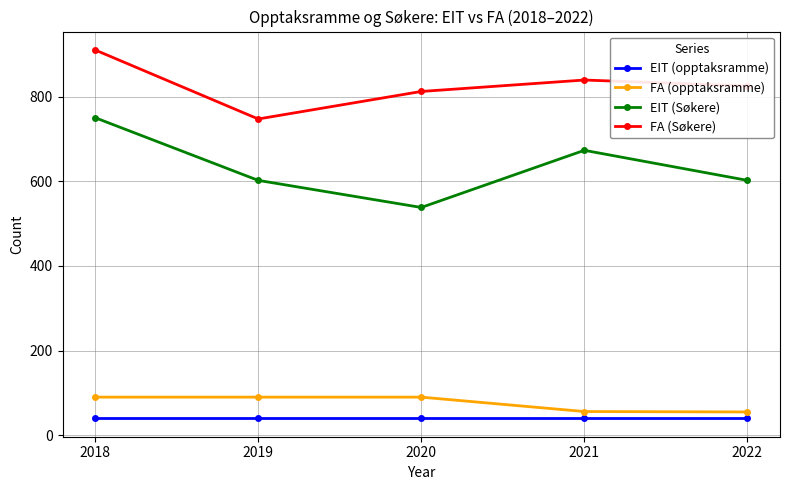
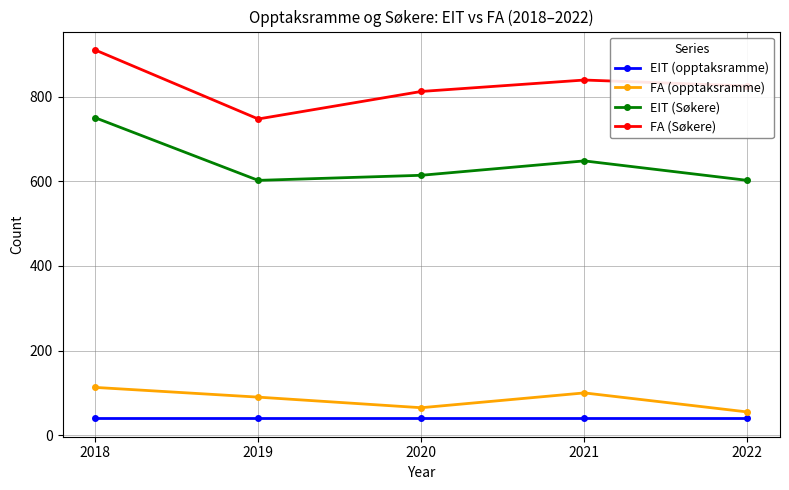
  {
    "EIT (opptaksramme)": {
      "2018": 40,
      "2019": 40,
      "2020": 40,
      "2021": 40,
      "2022": 40
    },
    "FA (opptaksramme)": {
-     "2018": 90,
+     "2018": 110,
      "2019": 90,
-     "2020": 90,
-     "2021": 60,
+     "2020": 70,
+     "2021": 100,
      "2022": 60
    },
    "EIT (Søkere)": {
      "2018": 750,
      "2019": 600,
-     "2020": 540,
-     "2021": 670,
+     "2020": 610,
+     "2021": 650,
      "2022": 600
    },
    "FA (Søkere)": {
      "2018": 910,
      "2019": 750,
      "2020": 810,
      "2021": 840
    }
  }
